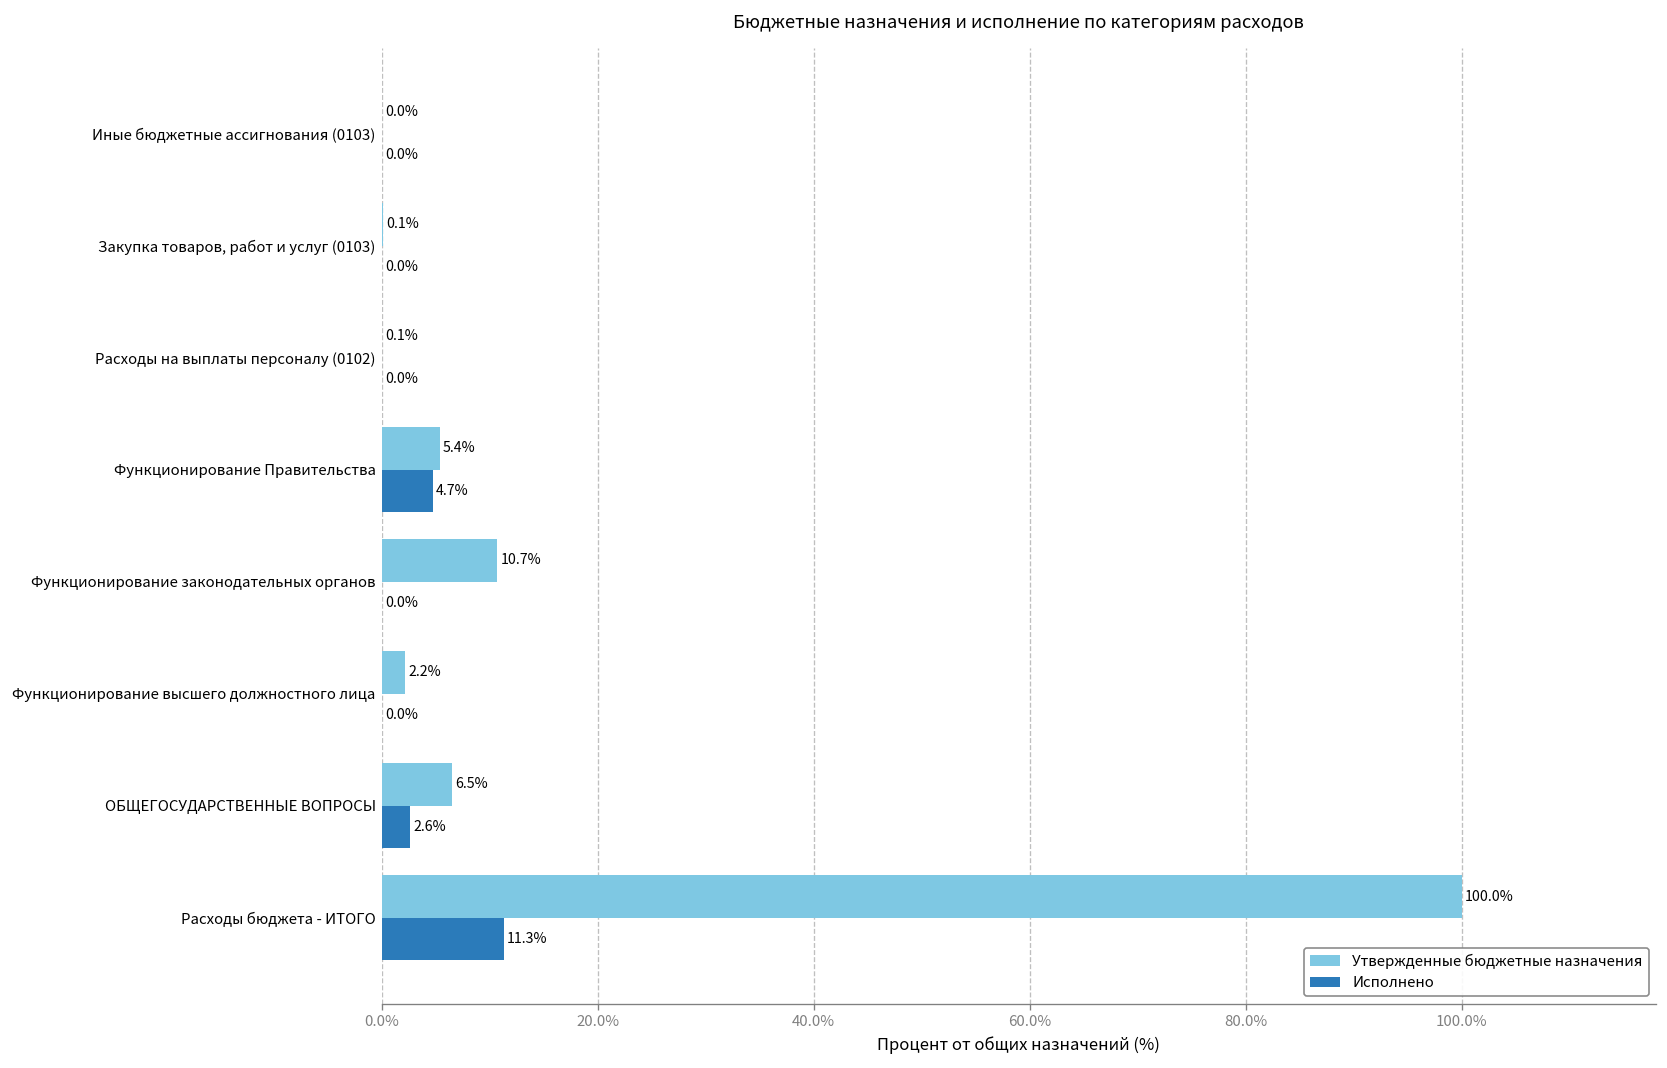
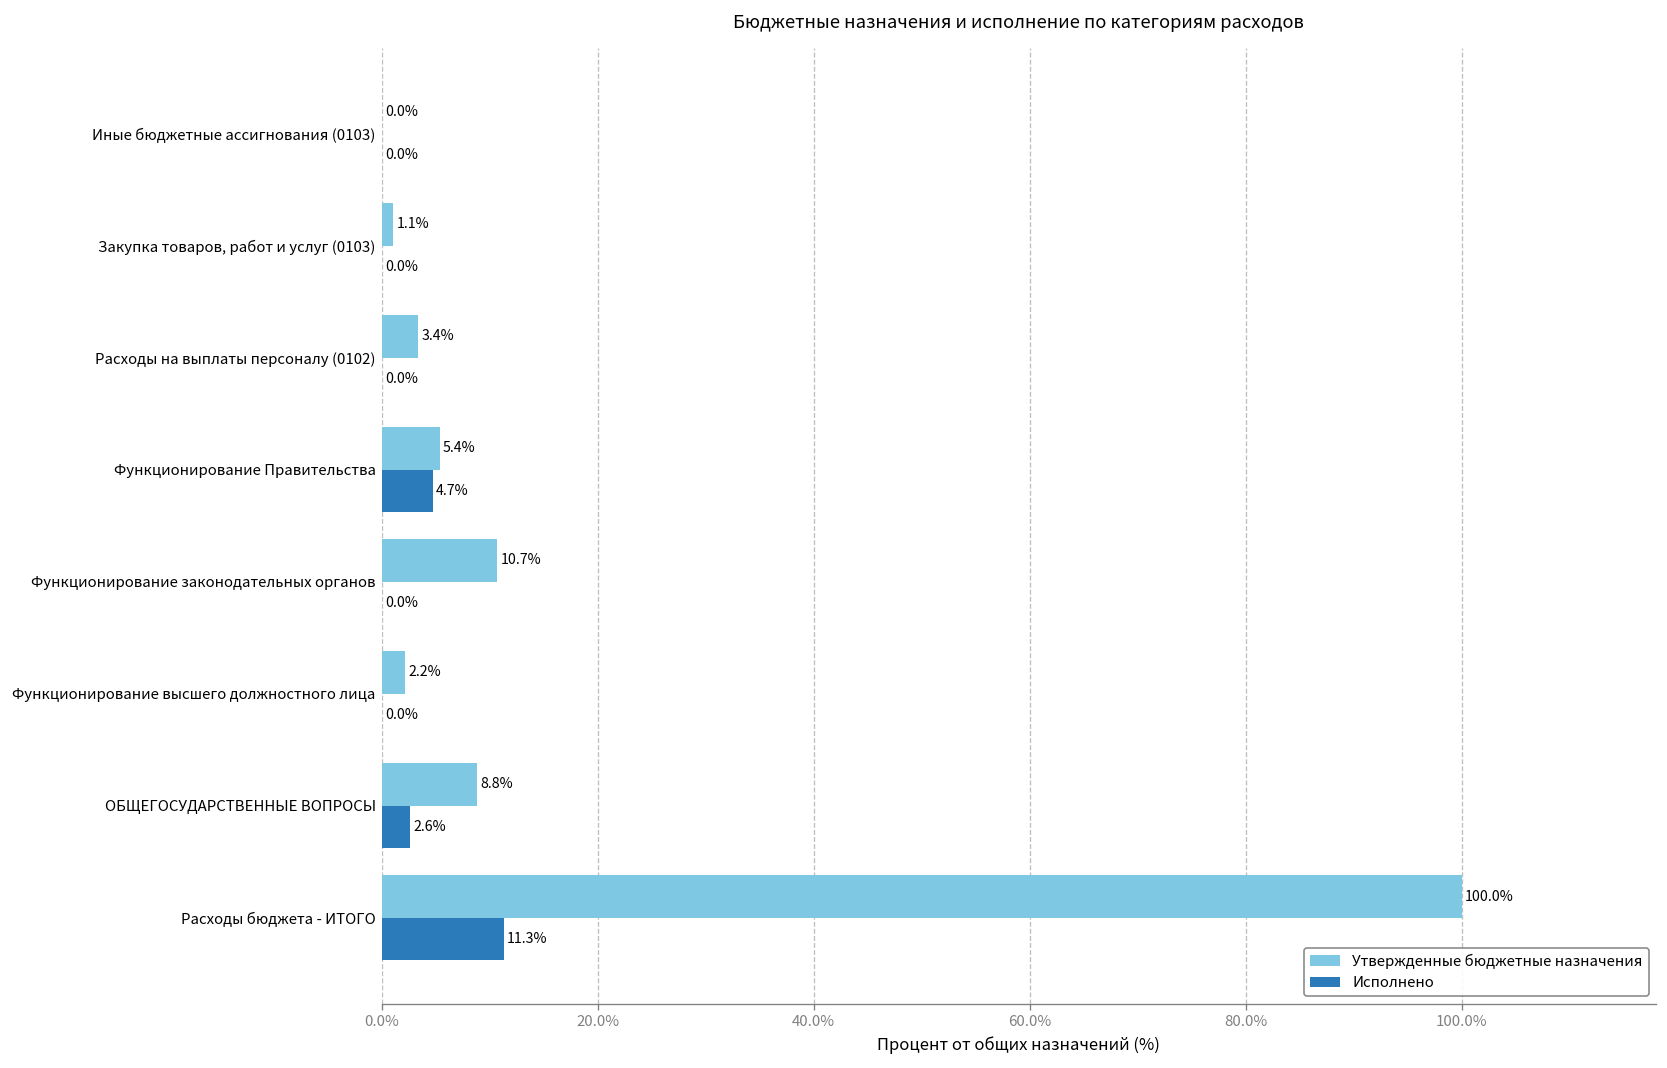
  {
    "Утвержденные бюджетные назначения": {
      "Иные бюджетные ассигнования (0103)": "0.0%",
-     "Закупка товаров, работ и услуг (0103)": "0.1%",
-     "Расходы на выплаты персоналу (0102)": "0.1%",
+     "Закупка товаров, работ и услуг (0103)": "1.1%",
+     "Расходы на выплаты персоналу (0102)": "3.4%",
      "Функционирование Правительства": "5.4%",
      "Функционирование законодательных органов": "10.7%",
      "Функционирование высшего должностного лица": "2.2%",
-     "ОБЩЕГОСУДАРСТВЕННЫЕ ВОПРОСЫ": "6.5%",
+     "ОБЩЕГОСУДАРСТВЕННЫЕ ВОПРОСЫ": "8.8%",
      "Расходы бюджета - ИТОГО": "100.0%"
    },
    "Исполнено": {
      "Иные бюджетные ассигнования (0103)": "0.0%",
      "Закупка товаров, работ и услуг (0103)": "0.0%",
      "Расходы на выплаты персоналу (0102)": "0.0%",
      "Функционирование Правительства": "4.7%",
      "Функционирование законодательных органов": "0.0%",
      "Функционирование высшего должностного лица": "0.0%",
      "ОБЩЕГОСУДАРСТВЕННЫЕ ВОПРОСЫ": "2.6%",
      "Расходы бюджета - ИТОГО": "11.3%"
    }
  }
